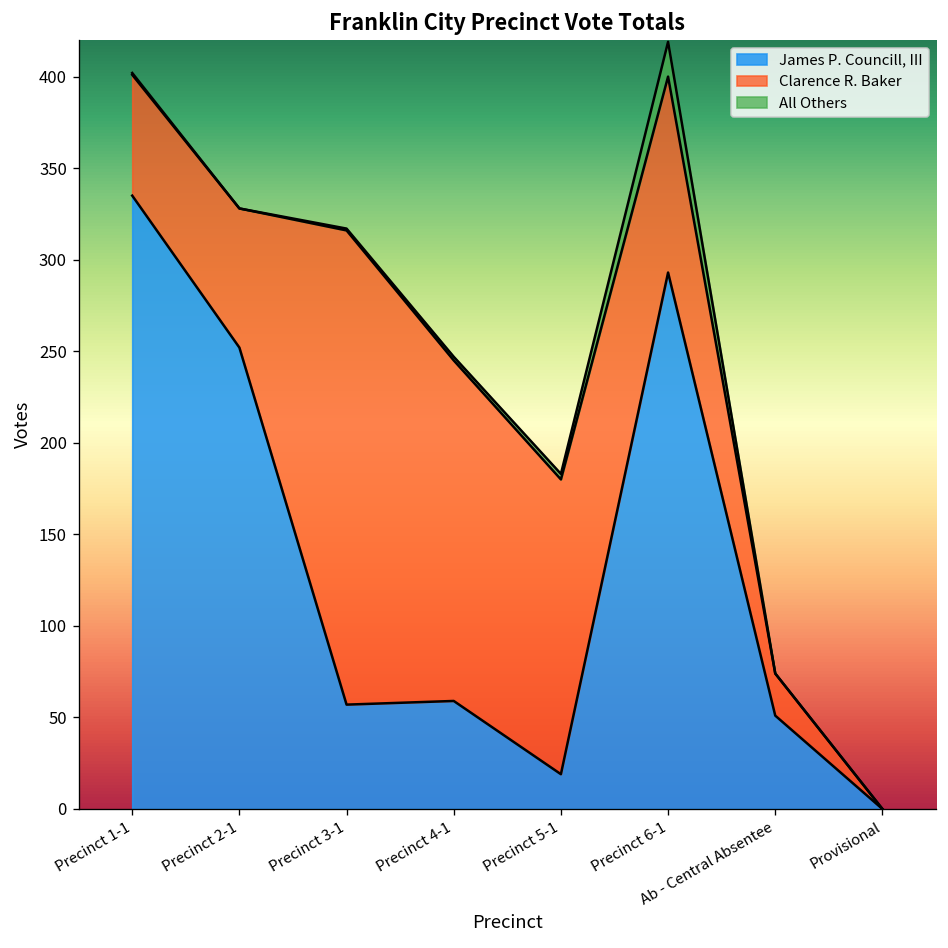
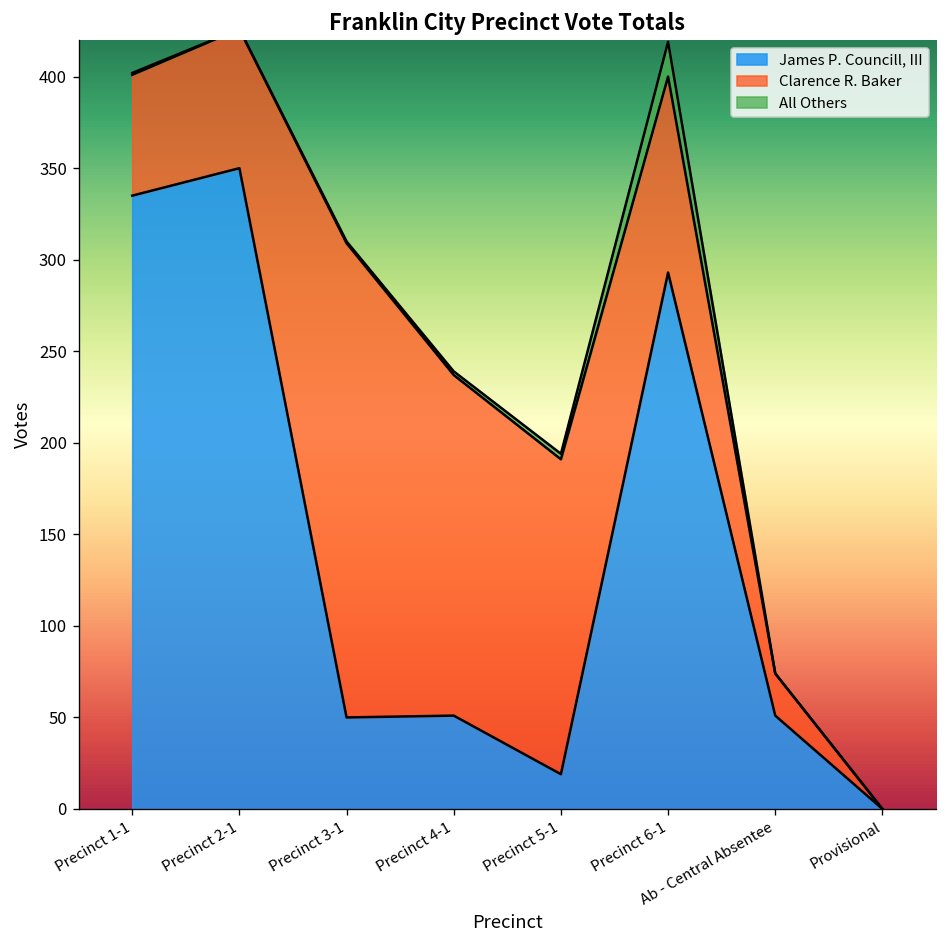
  {
    "James P. Councill, III": {
      "Precinct 1-1": 335,
-     "Precinct 2-1": 252,
-     "Precinct 3-1": 57,
-     "Precinct 4-1": 59,
+     "Precinct 2-1": 350,
+     "Precinct 3-1": 50,
+     "Precinct 4-1": 51,
      "Precinct 5-1": 19,
      "Precinct 6-1": 293,
      "Ab - Central Absentee": 51
    },
    "Clarence R. Baker": {
      "Precinct 4-1": 186,
-     "Precinct 5-1": 161,
+     "Precinct 5-1": 172,
      "Precinct 6-1": 107
    },
    "All Others": {
      "Precinct 4-1": 2,
      "Precinct 5-1": 3,
      "Precinct 6-1": 19
    }
  }
